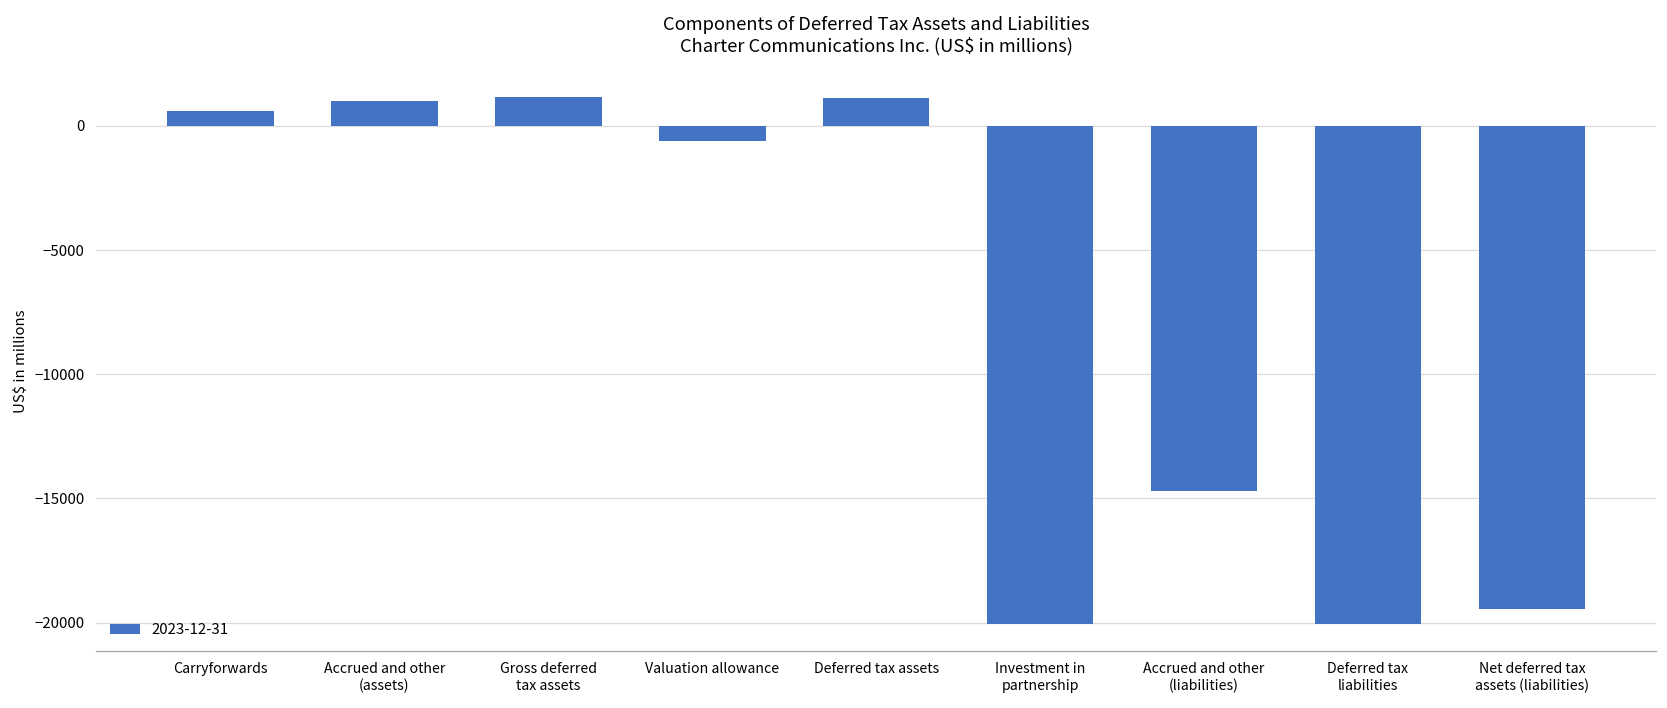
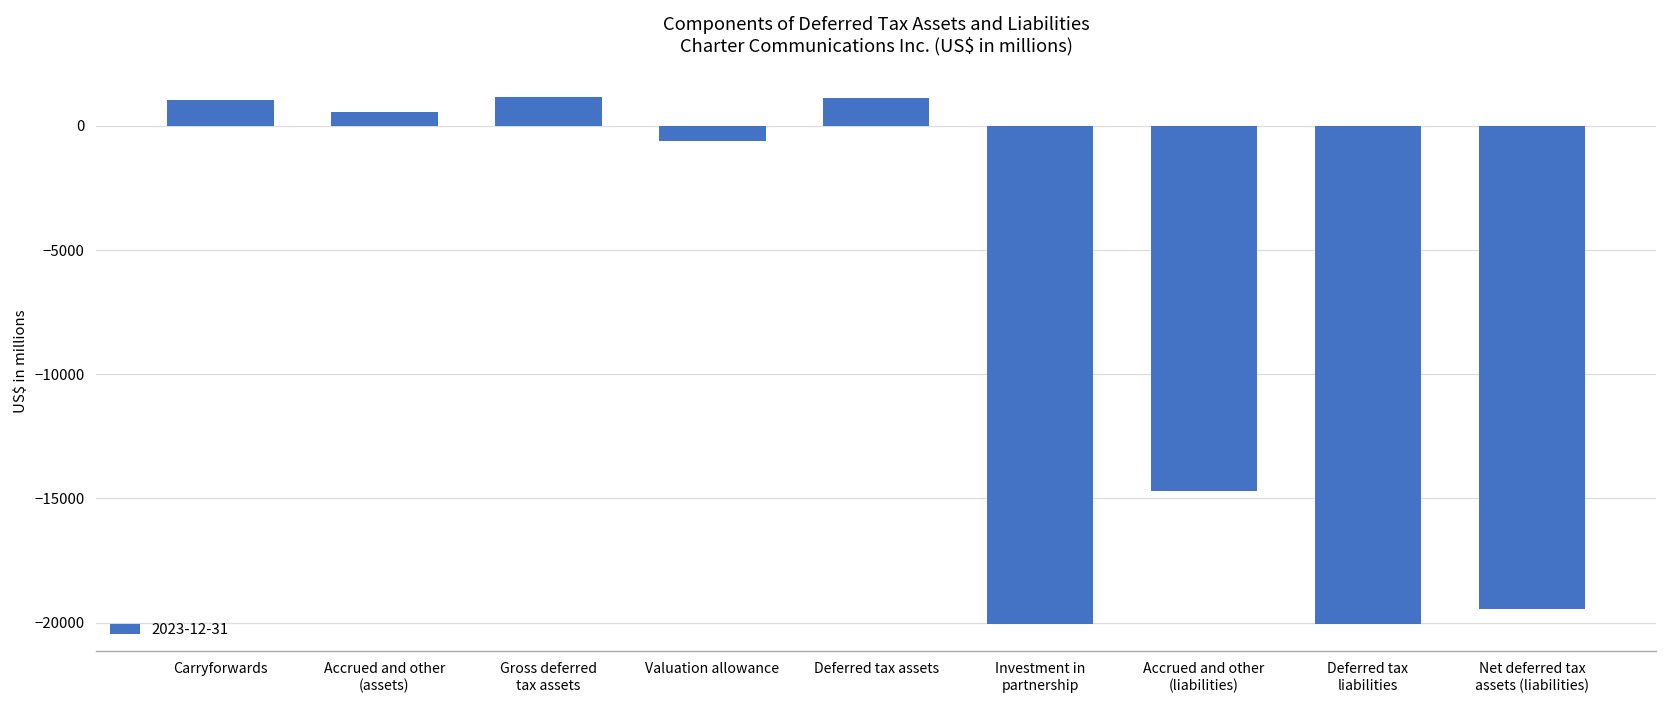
  {
-   "Carryforwards": 600,
-   "Accrued and other (assets)": 1000,
+   "Carryforwards": 1000,
+   "Accrued and other (assets)": 600,
    "Gross deferred tax assets": 1100,
    "Valuation allowance": -600,
    "Deferred tax assets": 1100,
    "Investment in partnership": -20100,
    "Accrued and other (liabilities)": -14700,
    "Deferred tax liabilities": -20100,
    "Net deferred tax assets (liabilities)": -19500
  }
